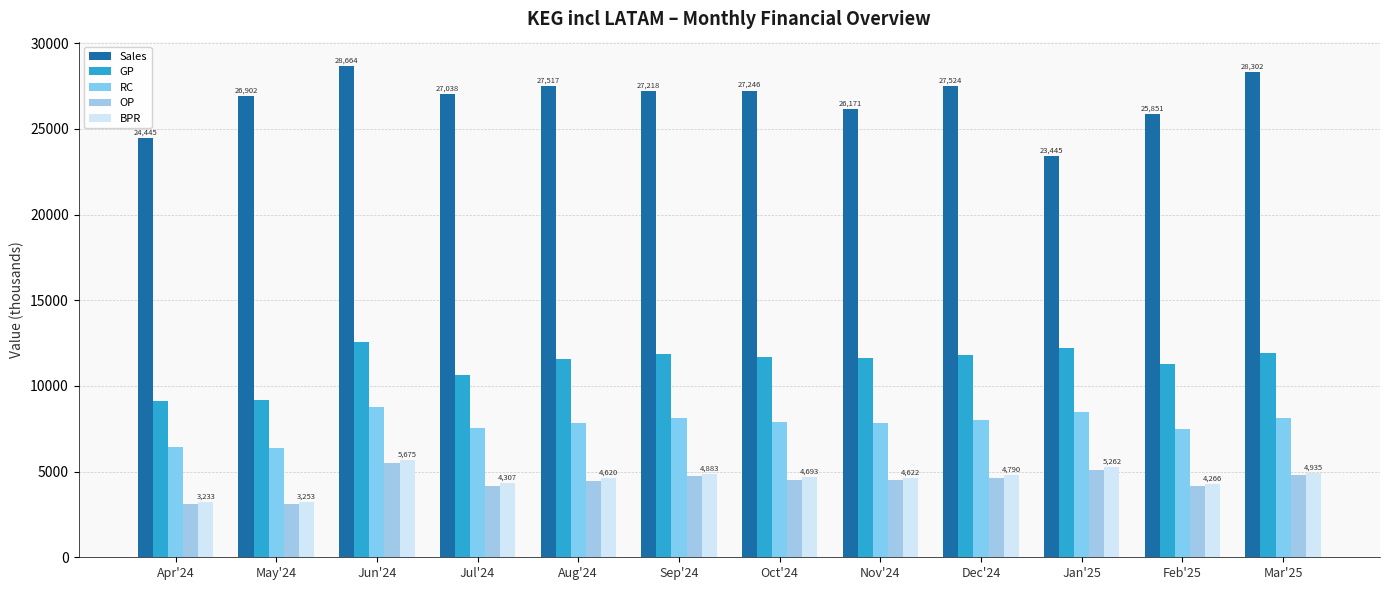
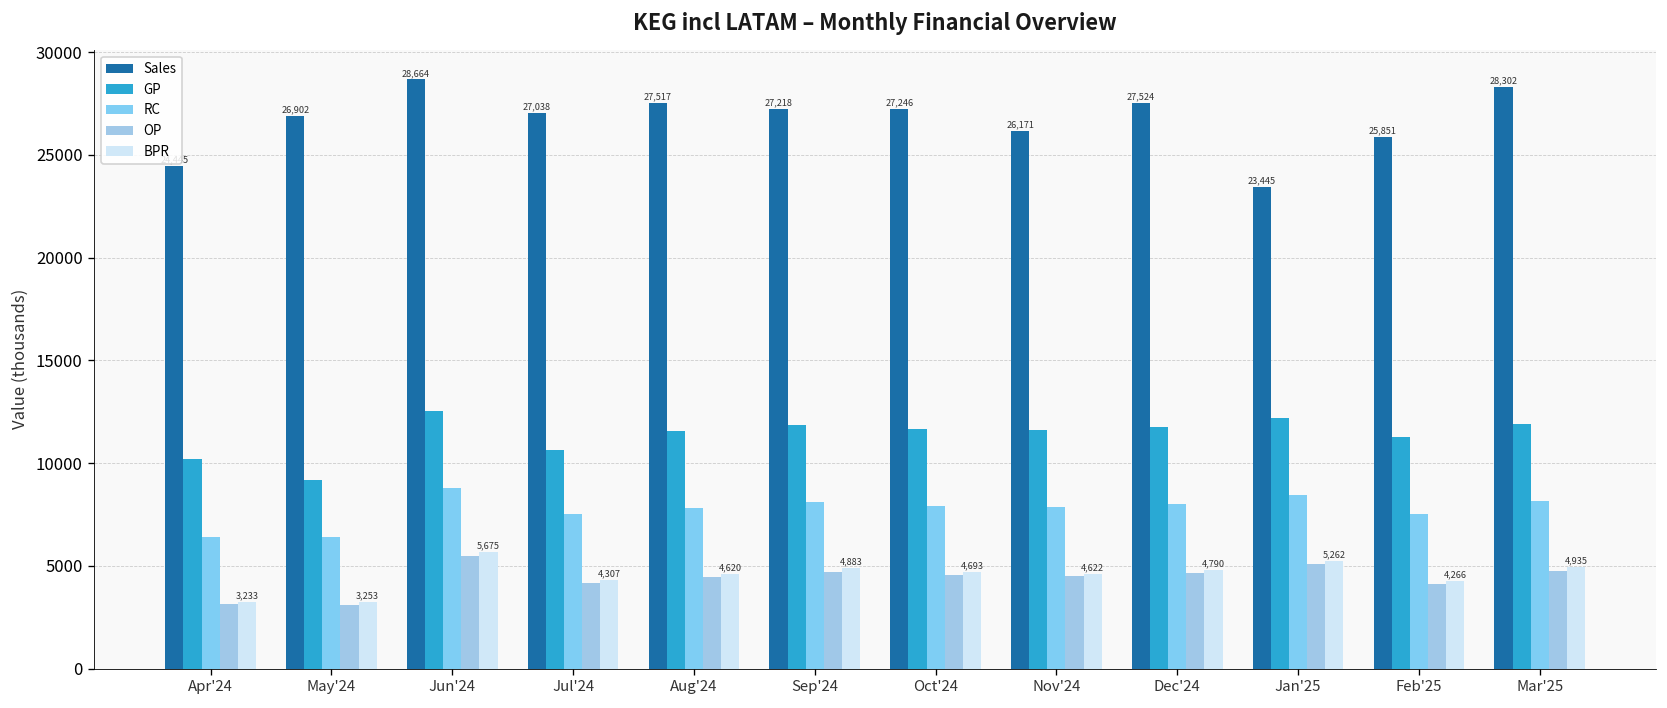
  {
    "Sales": {
      "Apr'24": "24,445",
      "May'24": "26,902",
      "Jun'24": "28,664",
      "Jul'24": "27,038",
      "Aug'24": "27,517",
      "Sep'24": "27,218",
      "Oct'24": "27,246",
      "Nov'24": "26,171",
      "Dec'24": "27,524",
      "Jan'25": "23,445",
      "Feb'25": "25,851",
      "Mar'25": "28,302"
    },
    "GP": {
-     "Apr'24": "9100",
+     "Apr'24": "10200",
      "May'24": "9200",
      "Jun'24": "12500",
      "Jul'24": "10700",
      "Aug'24": "11600",
      "Sep'24": "11900",
      "Oct'24": "11700",
      "Nov'24": "11600",
      "Dec'24": "11800",
      "Jan'25": "12200",
      "Feb'25": "11300",
      "Mar'25": "11900"
    }
  }
